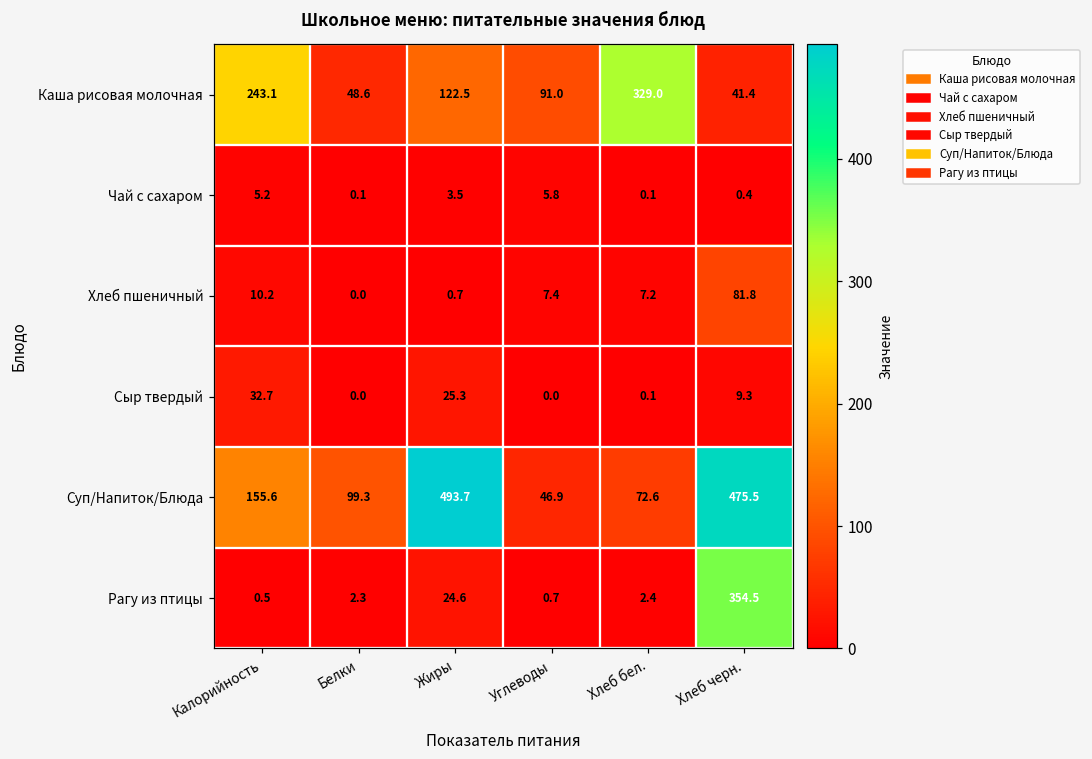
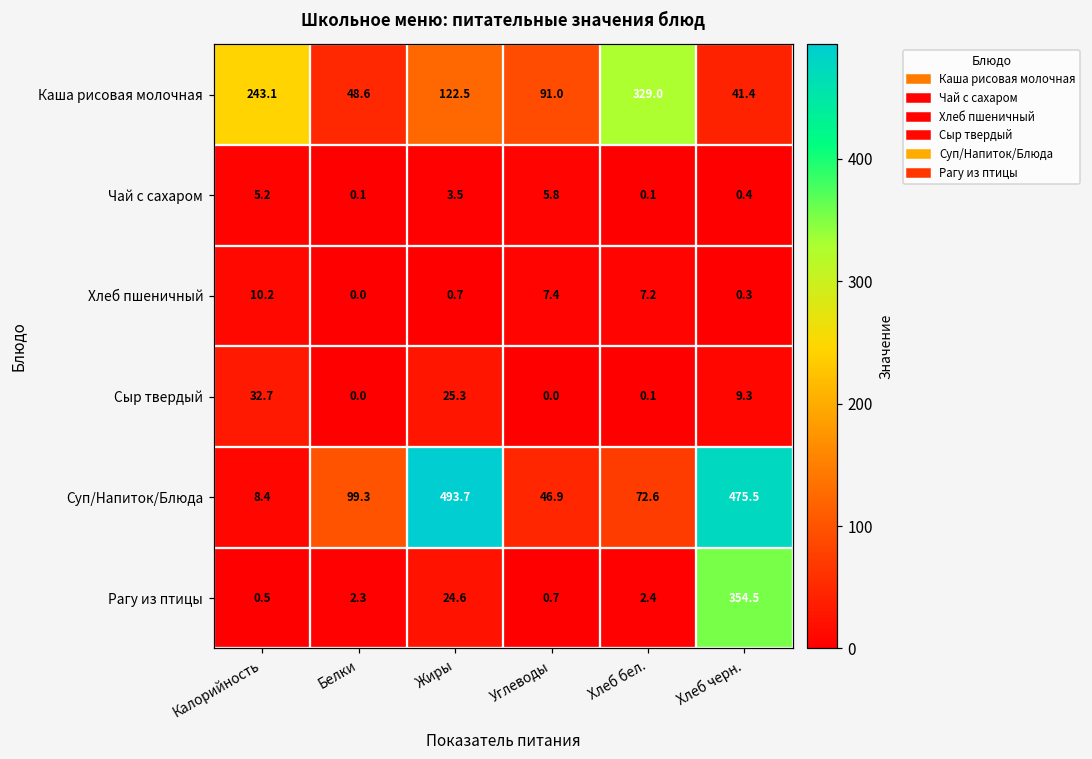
  {
    "Каша рисовая молочная": {
      "Калорийность": 243.1,
      "Белки": 48.6,
      "Жиры": 122.5,
      "Углеводы": 91.0,
      "Хлеб бел.": 329.0,
      "Хлеб черн.": 41.4
    },
    "Чай с сахаром": {
      "Калорийность": 5.2,
      "Белки": 0.1,
      "Жиры": 3.5,
      "Углеводы": 5.8,
      "Хлеб бел.": 0.1,
      "Хлеб черн.": 0.4
    },
    "Хлеб пшеничный": {
      "Калорийность": 10.2,
      "Белки": 0.0,
      "Жиры": 0.7,
      "Углеводы": 7.4,
      "Хлеб бел.": 7.2,
-     "Хлеб черн.": 81.8
+     "Хлеб черн.": 0.3
    },
    "Сыр твердый": {
      "Калорийность": 32.7,
      "Белки": 0.0,
      "Жиры": 25.3,
      "Углеводы": 0.0,
      "Хлеб бел.": 0.1,
      "Хлеб черн.": 9.3
    },
    "Суп/Напиток/Блюда": {
-     "Калорийность": 155.6,
+     "Калорийность": 8.4,
      "Белки": 99.3,
      "Жиры": 493.7,
      "Углеводы": 46.9,
      "Хлеб бел.": 72.6,
      "Хлеб черн.": 475.5
    },
    "Рагу из птицы": {
      "Калорийность": 0.5,
      "Белки": 2.3,
      "Жиры": 24.6,
      "Углеводы": 0.7,
      "Хлеб бел.": 2.4,
      "Хлеб черн.": 354.5
    }
  }
